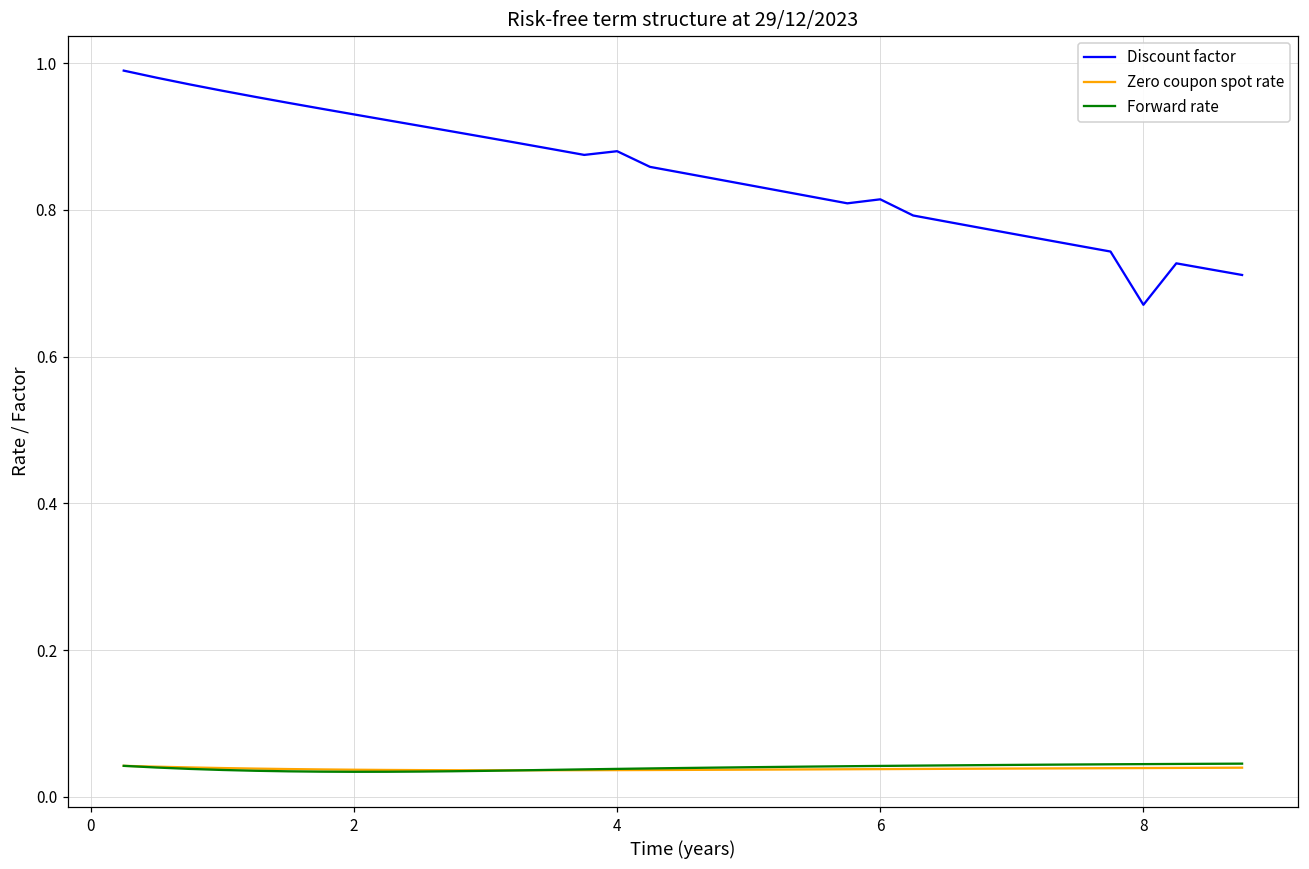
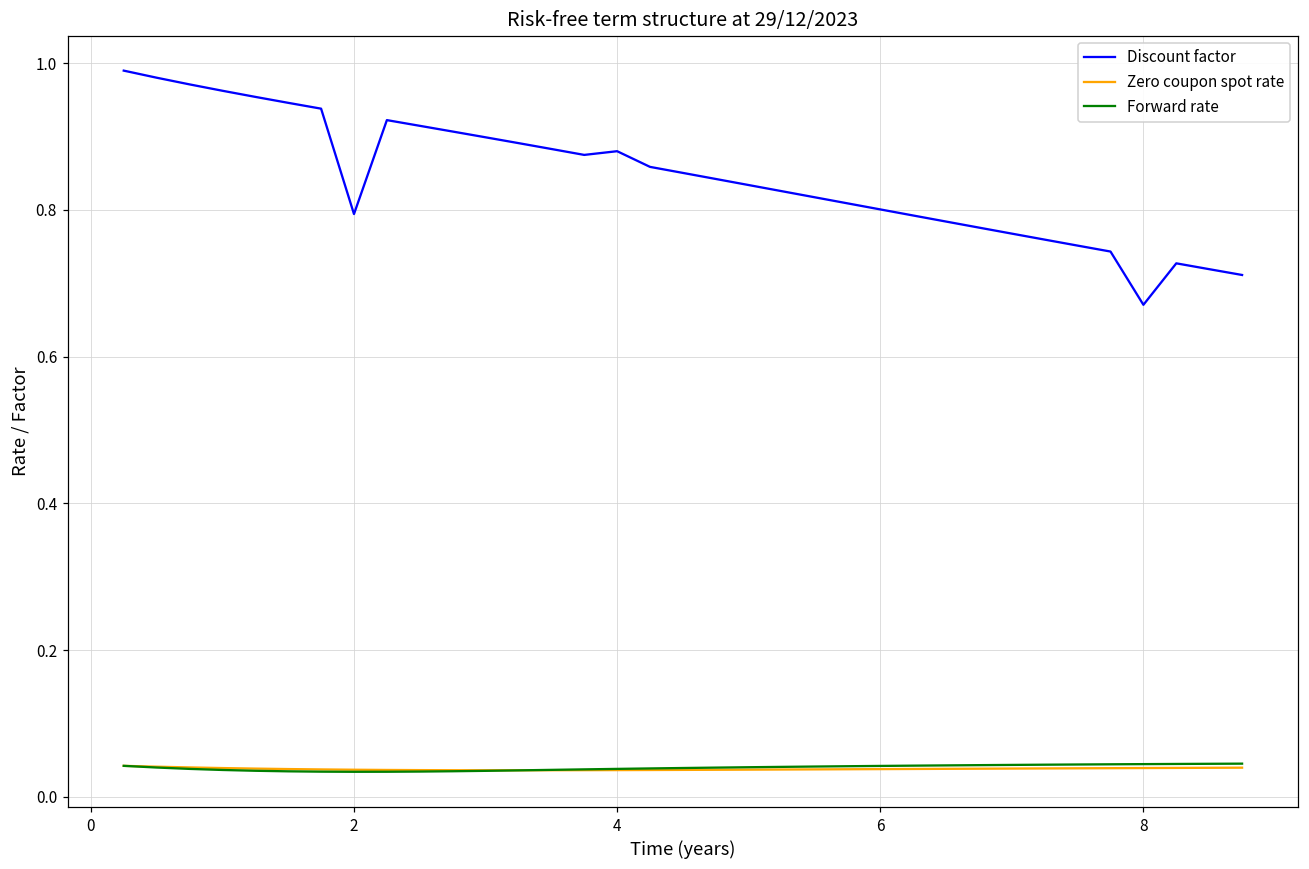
  {
    "Discount factor": {
-     "2": 0.93,
+     "2": 0.79,
      "4": 0.88,
-     "6": 0.81,
+     "6": 0.80,
      "8": 0.67
    },
    "Zero coupon spot rate": {
      "6": 0.04,
      "8": 0.04
    },
    "Forward rate": {
      "6": 0.04,
      "8": 0.04
    }
  }
